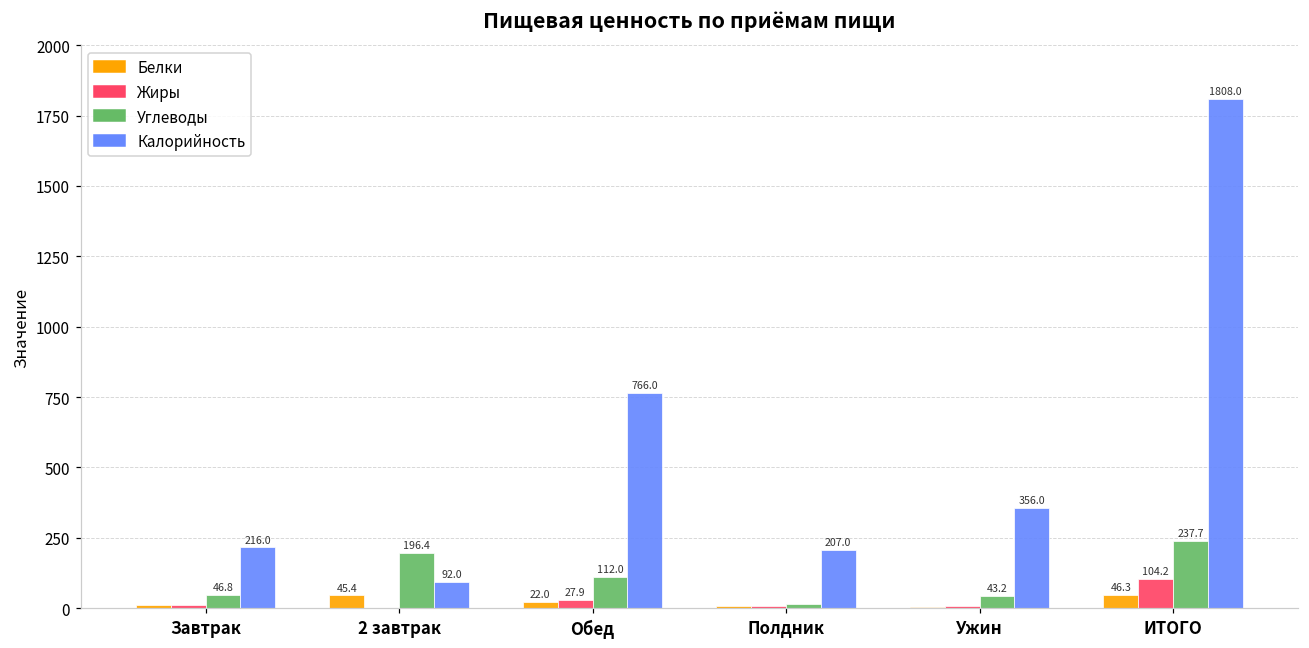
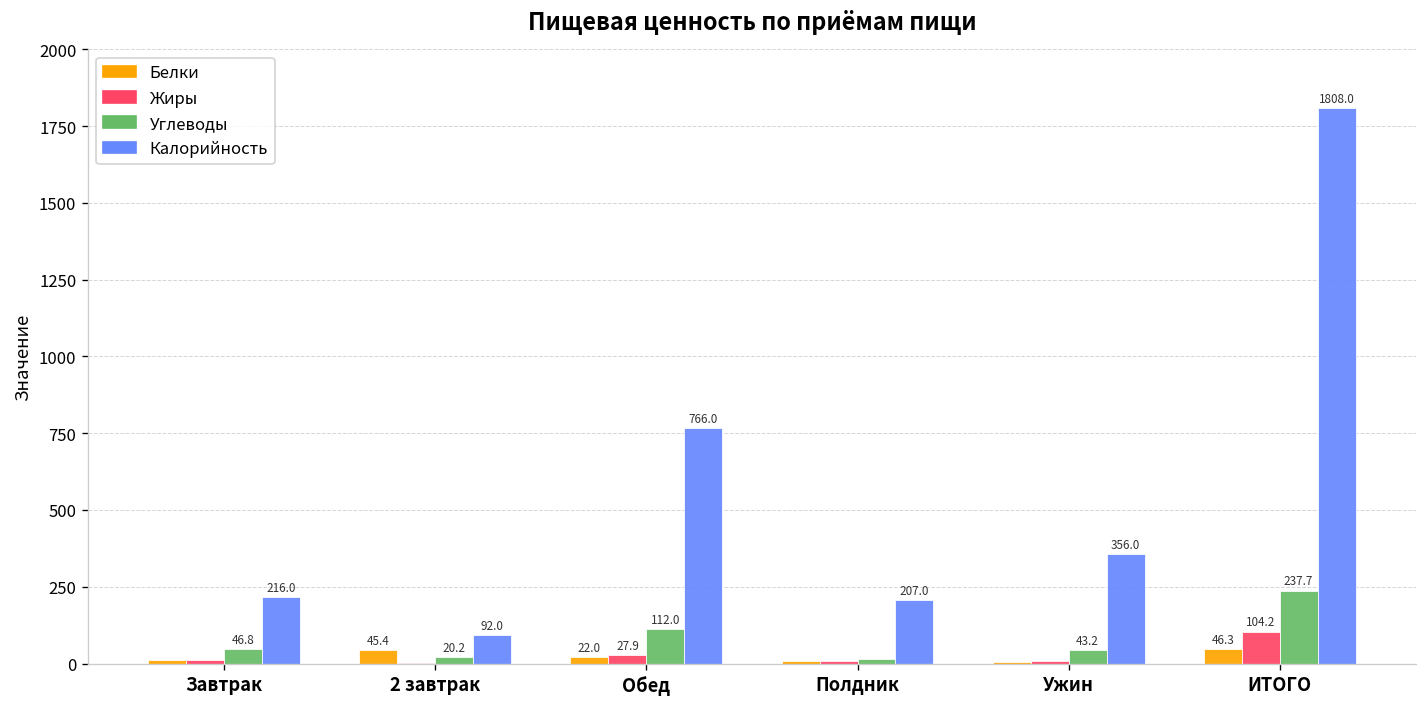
  {
    "Белки": {
      "2 завтрак": 45.4,
      "Обед": 22.0,
      "ИТОГО": 46.3
    },
    "Жиры": {
      "Обед": 27.9,
      "ИТОГО": 104.2
    },
    "Углеводы": {
      "Завтрак": 46.8,
-     "2 завтрак": 196.4,
+     "2 завтрак": 20.2,
      "Обед": 112.0,
      "Ужин": 43.2,
      "ИТОГО": 237.7
    },
    "Калорийность": {
      "Завтрак": 216.0,
      "2 завтрак": 92.0,
      "Обед": 766.0,
      "Полдник": 207.0,
      "Ужин": 356.0,
      "ИТОГО": 1808.0
    }
  }
